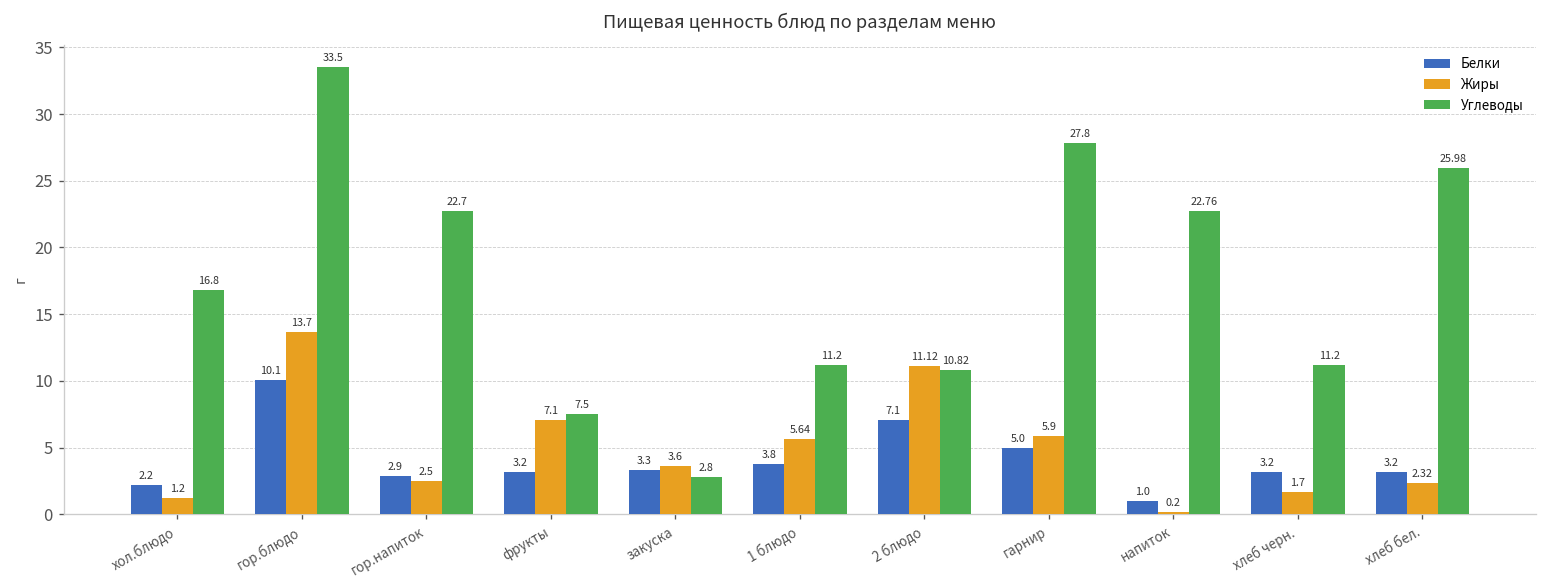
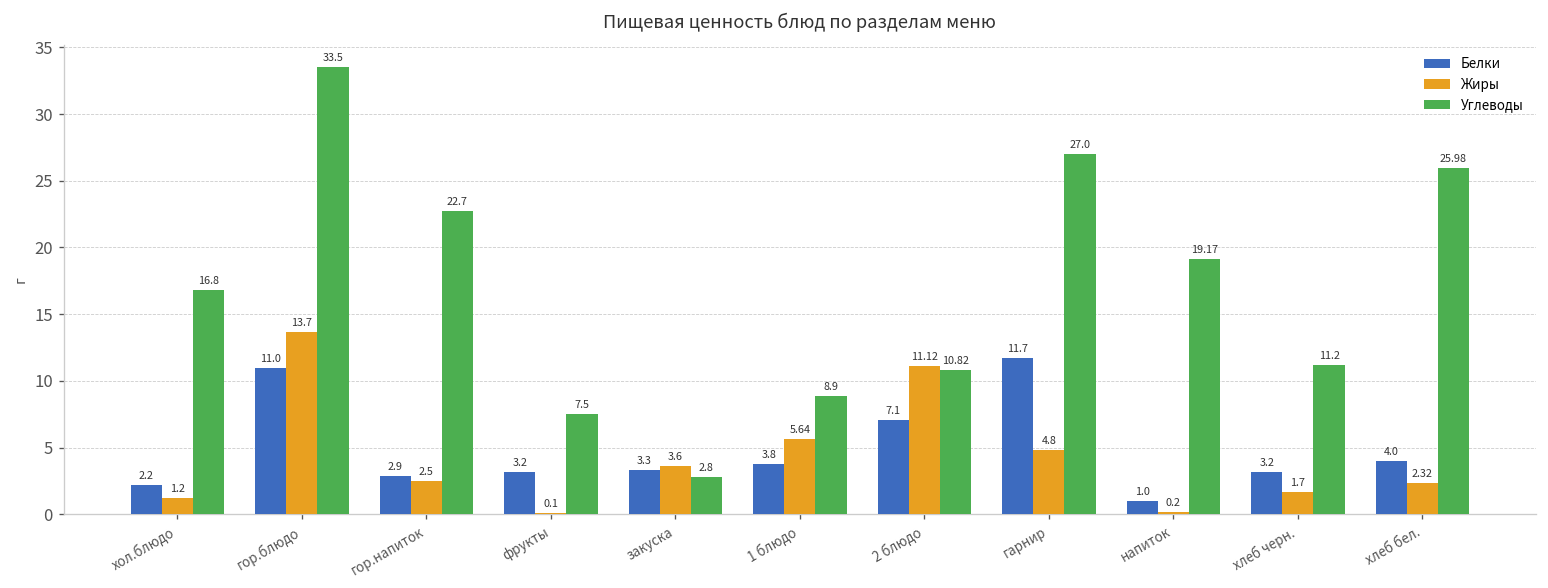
  {
    "Белки": {
      "хол.блюдо": 2.2,
-     "гор.блюдо": 10.1,
+     "гор.блюдо": 11.0,
      "гор.напиток": 2.9,
      "фрукты": 3.2,
      "закуска": 3.3,
      "1 блюдо": 3.8,
      "2 блюдо": 7.1,
-     "гарнир": 5.0,
+     "гарнир": 11.7,
      "напиток": 1.0,
      "хлеб черн.": 3.2,
-     "хлеб бел.": 3.2
+     "хлеб бел.": 4.0
    },
    "Жиры": {
      "хол.блюдо": 1.2,
      "гор.блюдо": 13.7,
      "гор.напиток": 2.5,
-     "фрукты": 7.1,
+     "фрукты": 0.1,
      "закуска": 3.6,
      "1 блюдо": 5.64,
      "2 блюдо": 11.12,
-     "гарнир": 5.9,
+     "гарнир": 4.8,
      "напиток": 0.2,
      "хлеб черн.": 1.7,
      "хлеб бел.": 2.32
    },
    "Углеводы": {
      "хол.блюдо": 16.8,
      "гор.блюдо": 33.5,
      "гор.напиток": 22.7,
      "фрукты": 7.5,
      "закуска": 2.8,
-     "1 блюдо": 11.2,
+     "1 блюдо": 8.9,
      "2 блюдо": 10.82,
-     "гарнир": 27.8,
-     "напиток": 22.76,
+     "гарнир": 27.0,
+     "напиток": 19.17,
      "хлеб черн.": 11.2,
      "хлеб бел.": 25.98
    }
  }
